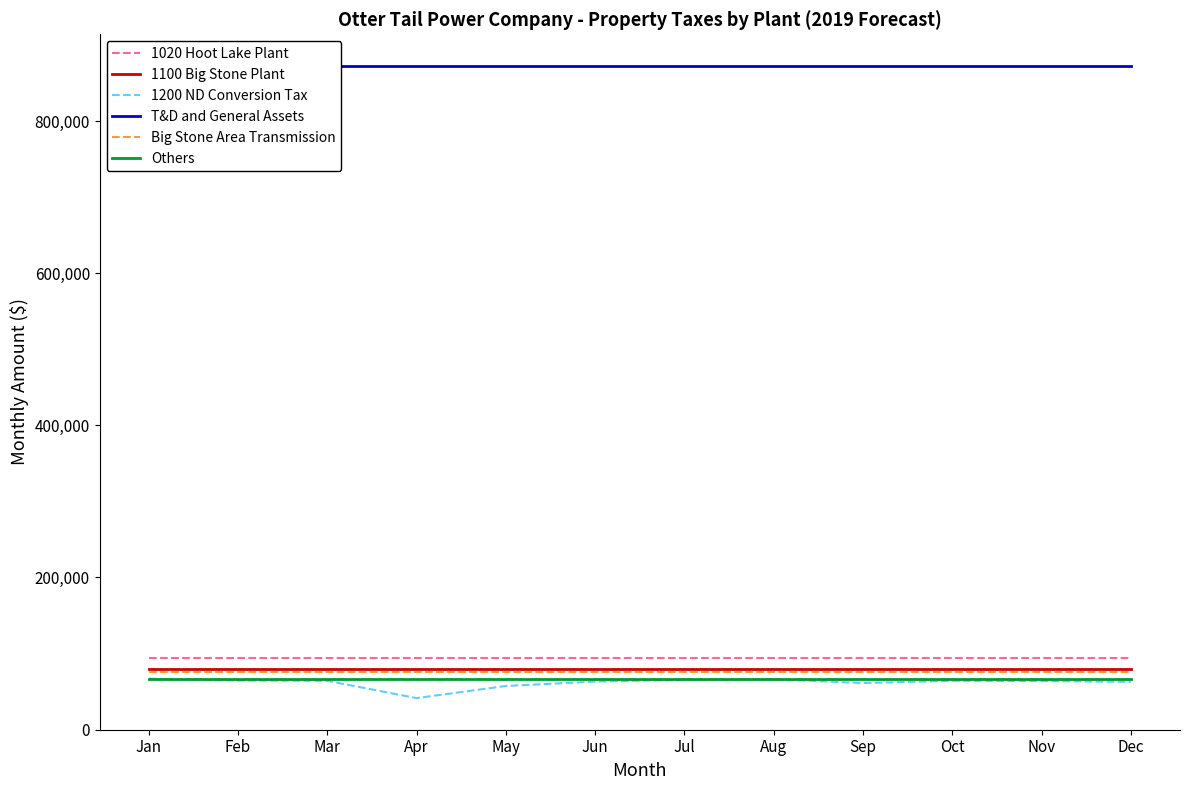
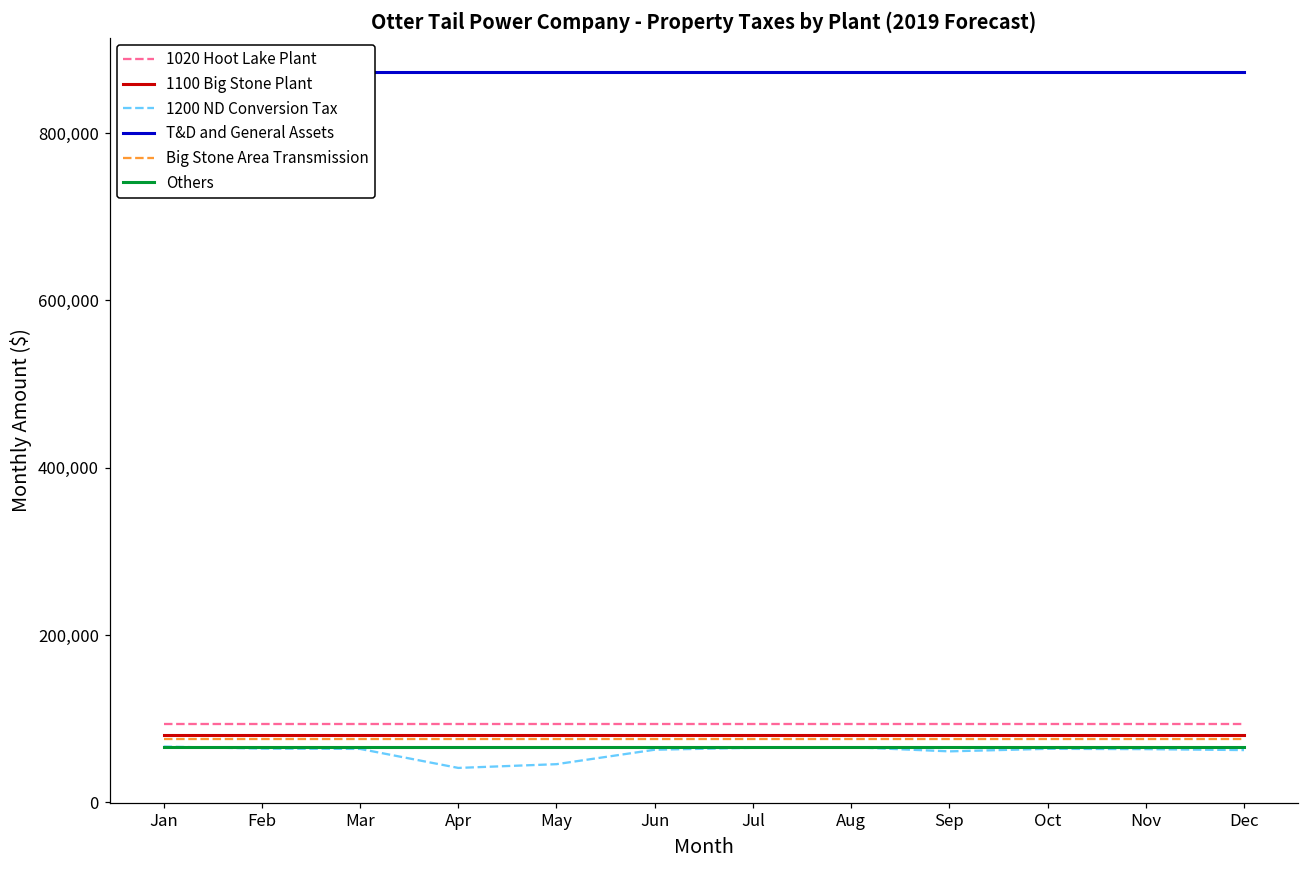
  {
    "1020 Hoot Lake Plant": {
      "Jan": "90,000",
      "Feb": "90,000",
      "Mar": "90,000",
      "Apr": "90,000",
      "May": "90,000",
      "Jun": "90,000",
      "Jul": "90,000",
      "Aug": "90,000",
      "Sep": "90,000",
      "Oct": "90,000",
      "Nov": "90,000",
      "Dec": "90,000"
    },
    "1100 Big Stone Plant": {
      "Jan": "80,000",
      "Feb": "80,000",
      "Mar": "80,000",
      "Apr": "80,000",
      "May": "80,000",
      "Jun": "80,000",
      "Jul": "80,000",
      "Aug": "80,000",
      "Sep": "80,000",
      "Oct": "80,000",
      "Nov": "80,000",
      "Dec": "80,000"
    },
    "1200 ND Conversion Tax": {
      "Apr": "40,000",
-     "May": "60,000",
+     "May": "50,000",
      "Sep": "60,000",
      "Dec": "60,000"
    },
    "T&D and General Assets": {
      "Apr": "870,000",
      "May": "870,000",
      "Jun": "870,000",
      "Jul": "870,000",
      "Aug": "870,000",
      "Sep": "870,000",
      "Oct": "870,000",
      "Nov": "870,000",
      "Dec": "870,000"
    },
    "Big Stone Area Transmission": {
      "Jan": "80,000",
      "Feb": "80,000",
      "Mar": "80,000",
      "Apr": "80,000",
      "May": "80,000",
      "Jun": "80,000",
      "Jul": "80,000",
      "Aug": "80,000",
      "Sep": "80,000",
      "Oct": "80,000",
      "Nov": "80,000",
      "Dec": "80,000"
    },
    "Others": {
      "Apr": "70,000",
      "May": "70,000",
      "Sep": "70,000",
      "Dec": "70,000"
    }
  }
